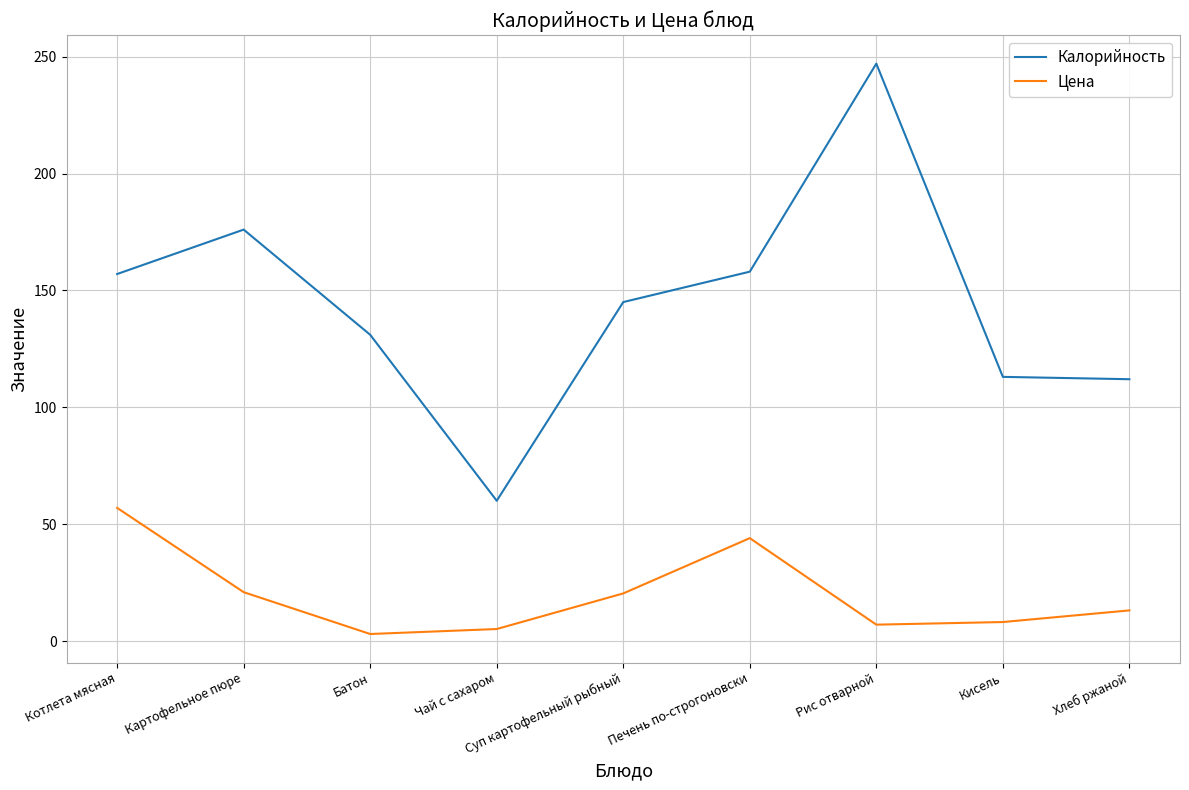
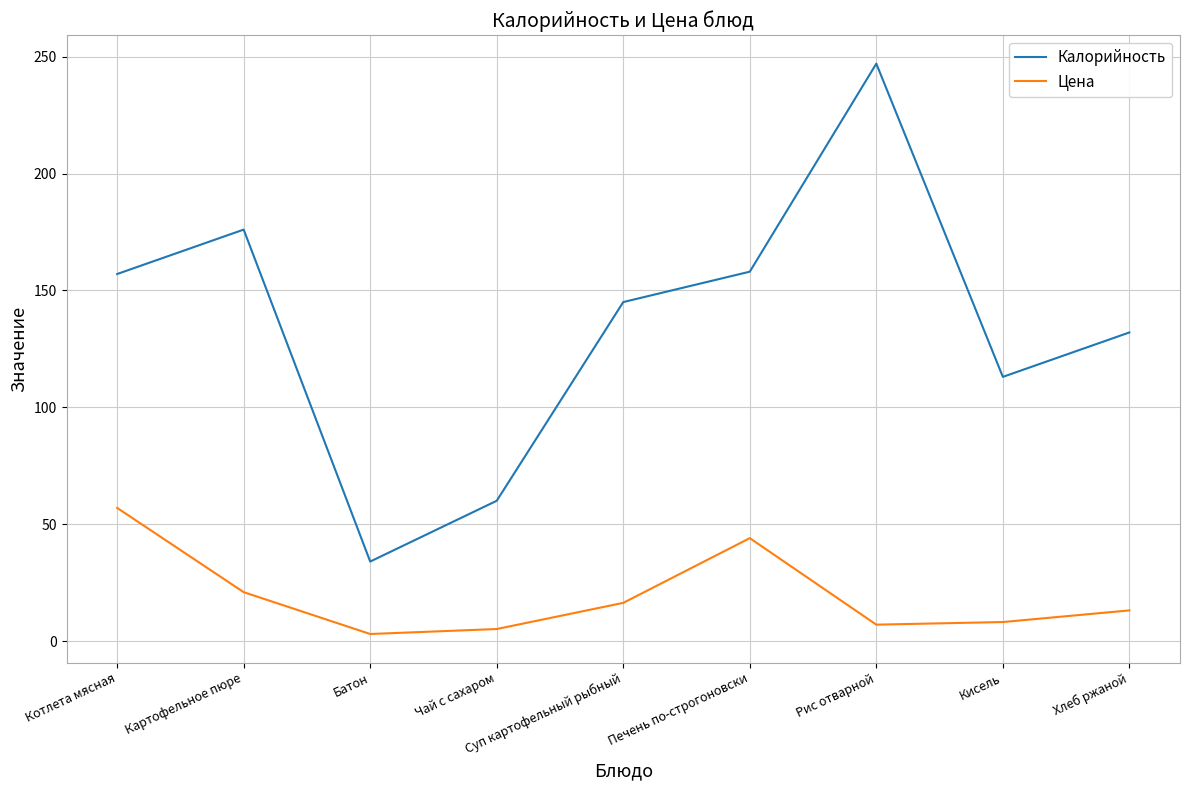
  {
    "Калорийность": {
      "Котлета мясная": 157,
      "Картофельное пюре": 176,
-     "Батон": 131,
+     "Батон": 34,
      "Чай с сахаром": 60,
      "Суп картофельный рыбный": 145,
      "Печень по-строгоновски": 158,
      "Рис отварной": 247,
      "Кисель": 113,
-     "Хлеб ржаной": 112
+     "Хлеб ржаной": 132
    },
    "Цена": {
      "Котлета мясная": 57,
      "Картофельное пюре": 21,
      "Батон": 3,
      "Чай с сахаром": 5,
-     "Суп картофельный рыбный": 20,
+     "Суп картофельный рыбный": 16,
      "Печень по-строгоновски": 44,
      "Рис отварной": 7,
      "Кисель": 8,
      "Хлеб ржаной": 13
    }
  }
